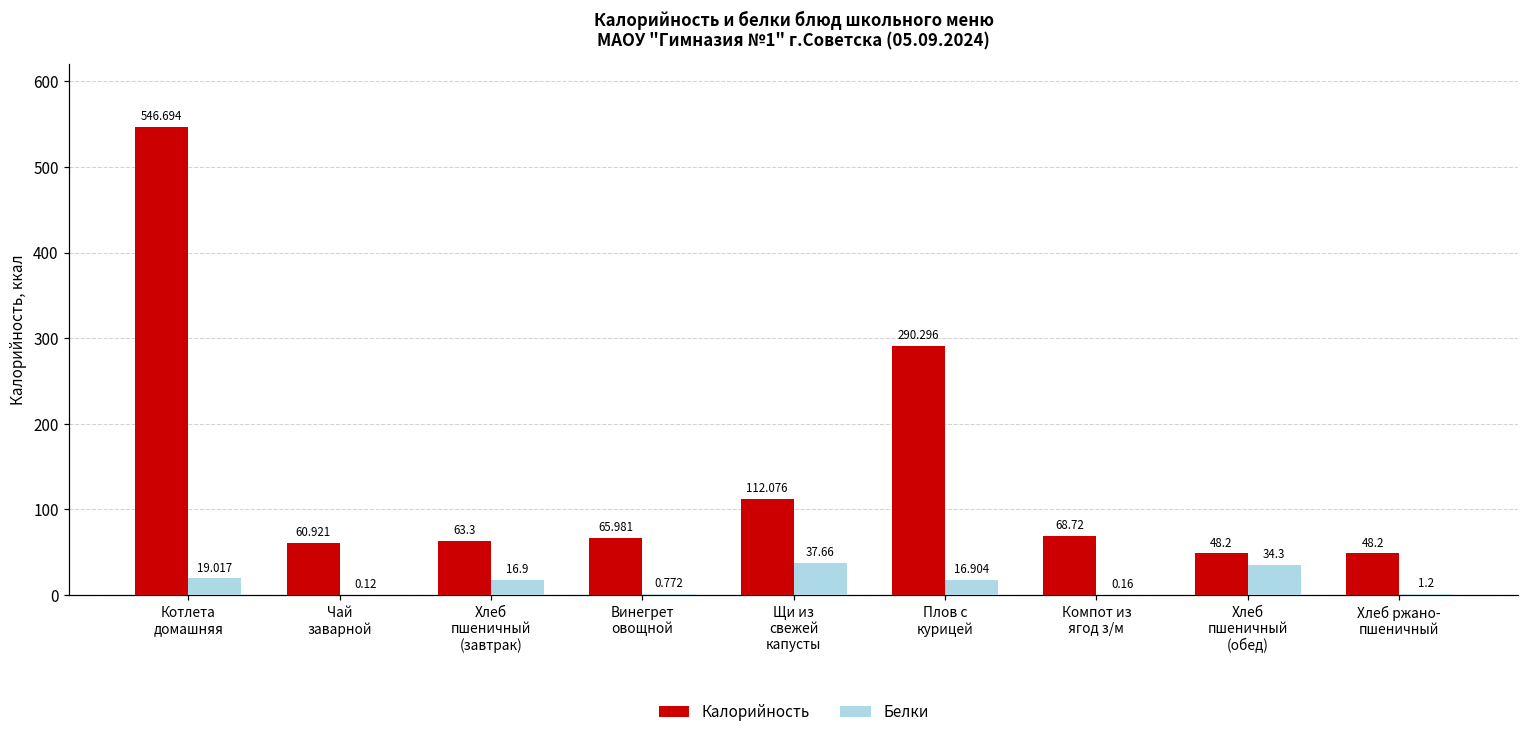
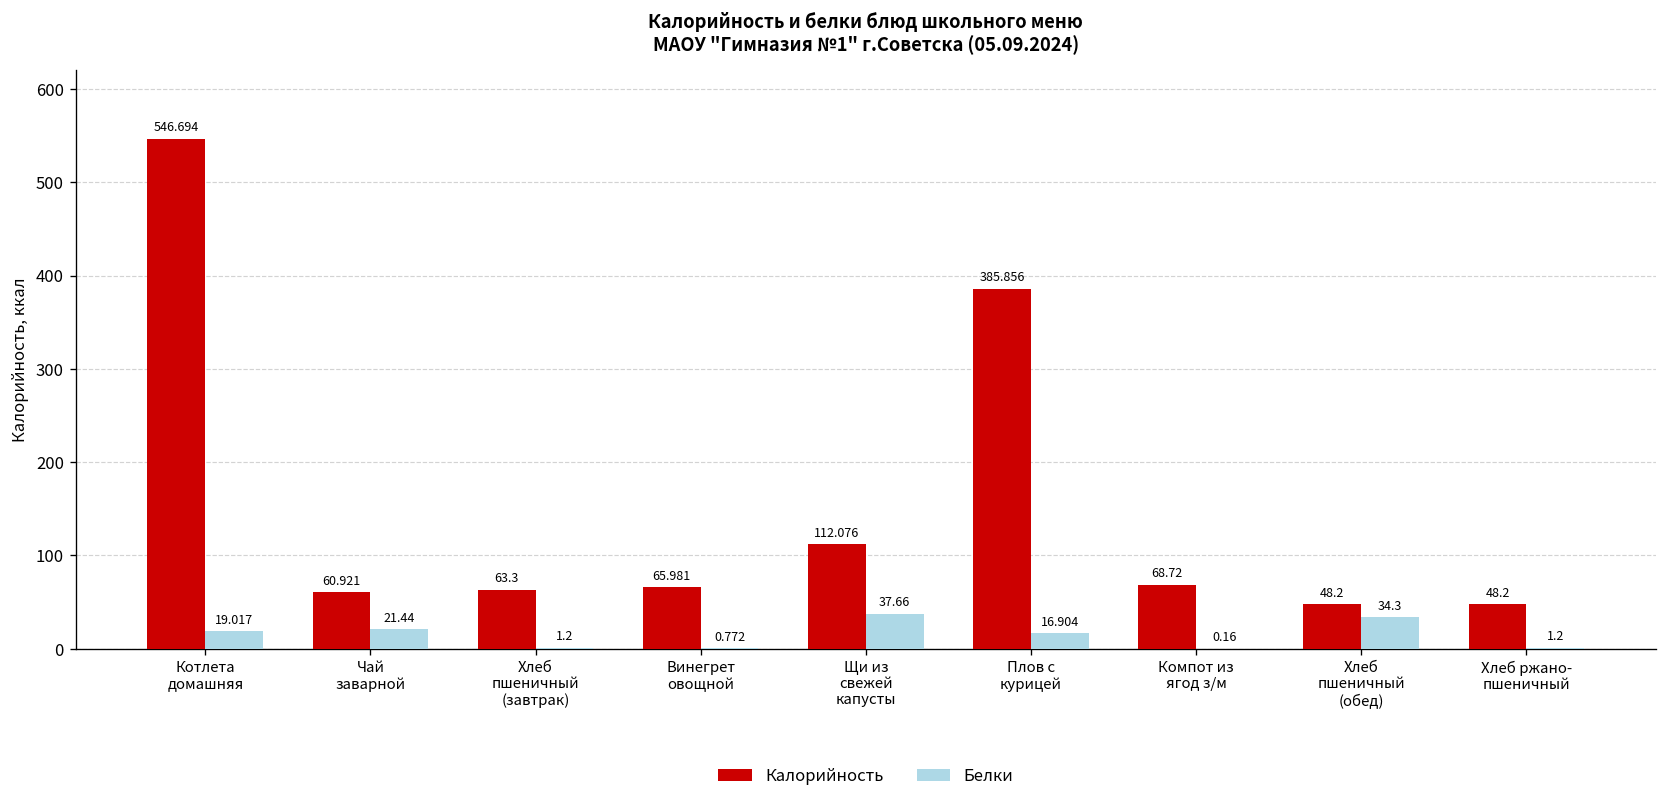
  {
    "Калорийность": {
      "Котлета домашняя": 546.694,
      "Чай заварной": 60.921,
      "Хлеб пшеничный (завтрак)": 63.3,
      "Винегрет овощной": 65.981,
      "Щи из свежей капусты": 112.076,
-     "Плов с курицей": 290.296,
+     "Плов с курицей": 385.856,
      "Компот из ягод з/м": 68.72,
      "Хлеб пшеничный (обед)": 48.2,
      "Хлеб ржано- пшеничный": 48.2
    },
    "Белки": {
      "Котлета домашняя": 19.017,
-     "Чай заварной": 0.12,
-     "Хлеб пшеничный (завтрак)": 16.9,
+     "Чай заварной": 21.44,
+     "Хлеб пшеничный (завтрак)": 1.2,
      "Винегрет овощной": 0.772,
      "Щи из свежей капусты": 37.66,
      "Плов с курицей": 16.904,
      "Компот из ягод з/м": 0.16,
      "Хлеб пшеничный (обед)": 34.3,
      "Хлеб ржано- пшеничный": 1.2
    }
  }
